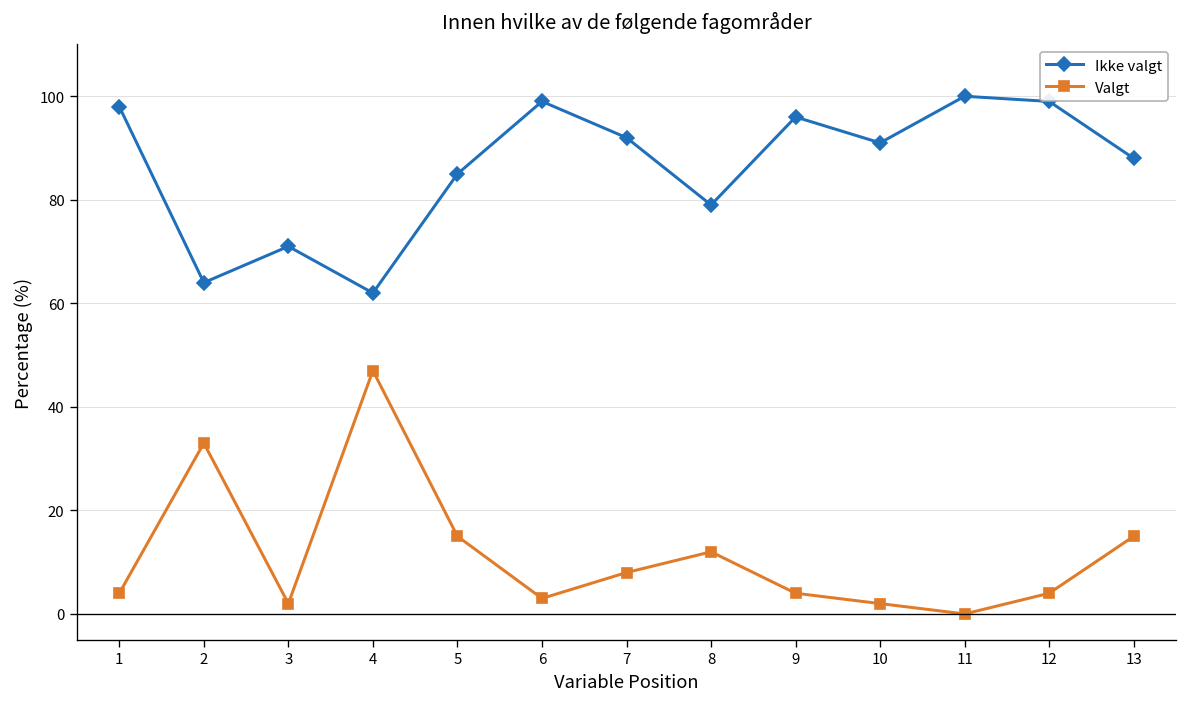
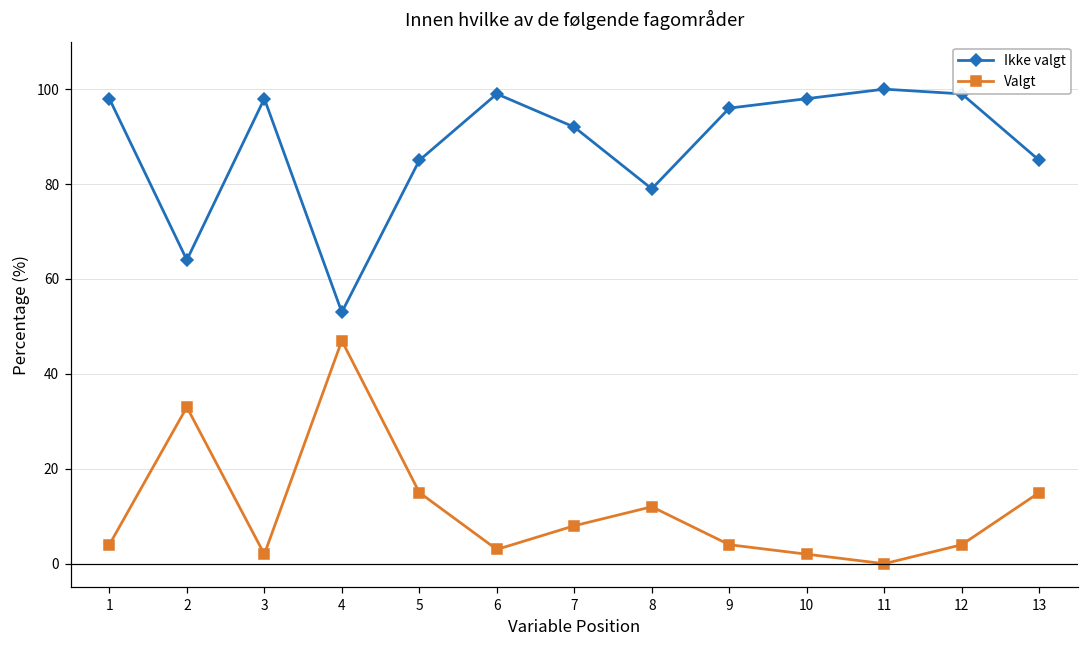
  {
    "Ikke valgt": {
      "1": 98,
      "2": 64,
-     "3": 71,
-     "4": 62,
+     "3": 98,
+     "4": 53,
      "5": 85,
      "6": 99,
      "7": 92,
      "8": 79,
      "9": 96,
-     "10": 91,
+     "10": 98,
      "11": 100,
-     "13": 88
+     "13": 85
    },
    "Valgt": {
      "1": 4,
      "2": 33,
      "3": 2,
      "4": 47,
      "5": 15,
      "6": 3,
      "7": 8,
      "8": 12,
      "9": 4,
      "10": 2,
      "11": 0,
      "12": 4,
      "13": 15
    }
  }
